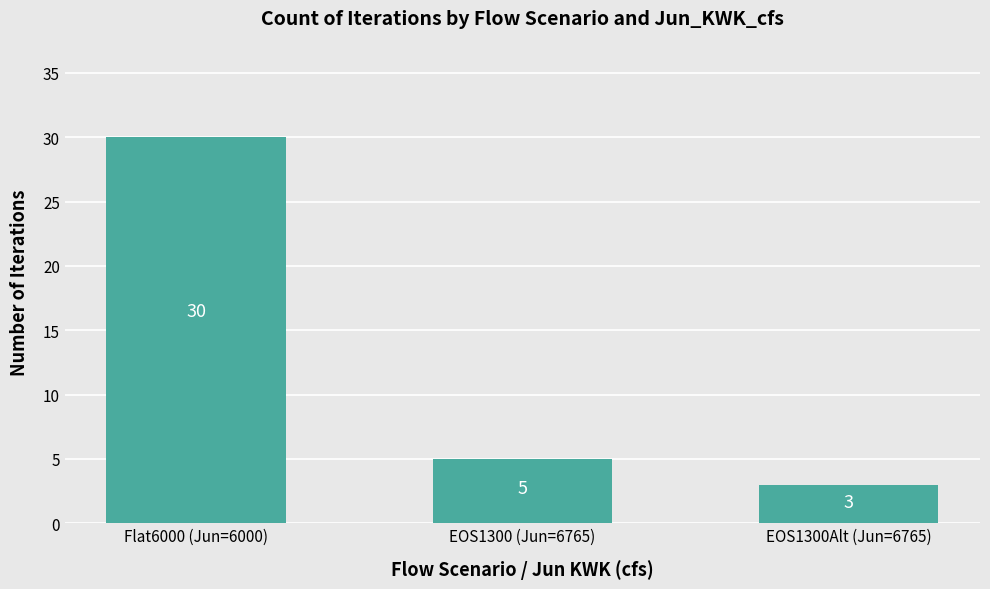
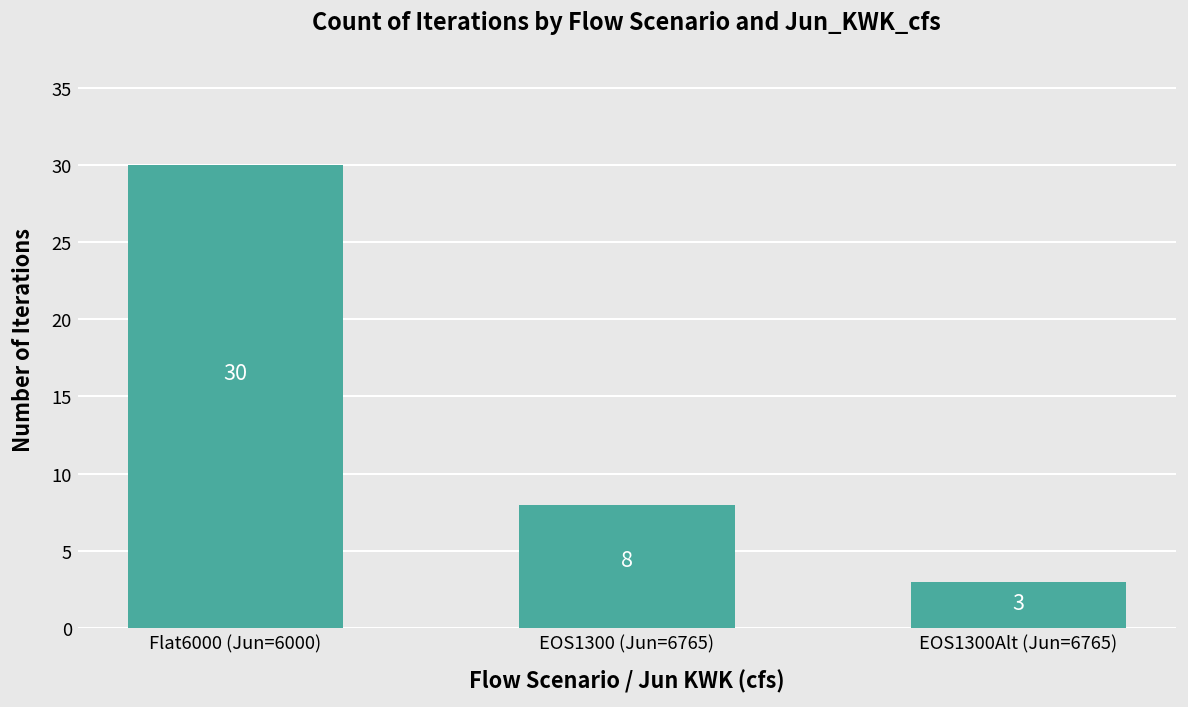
  {
    "Flat6000 (Jun=6000)": 30,
-   "EOS1300 (Jun=6765)": 5,
+   "EOS1300 (Jun=6765)": 8,
    "EOS1300Alt (Jun=6765)": 3
  }
